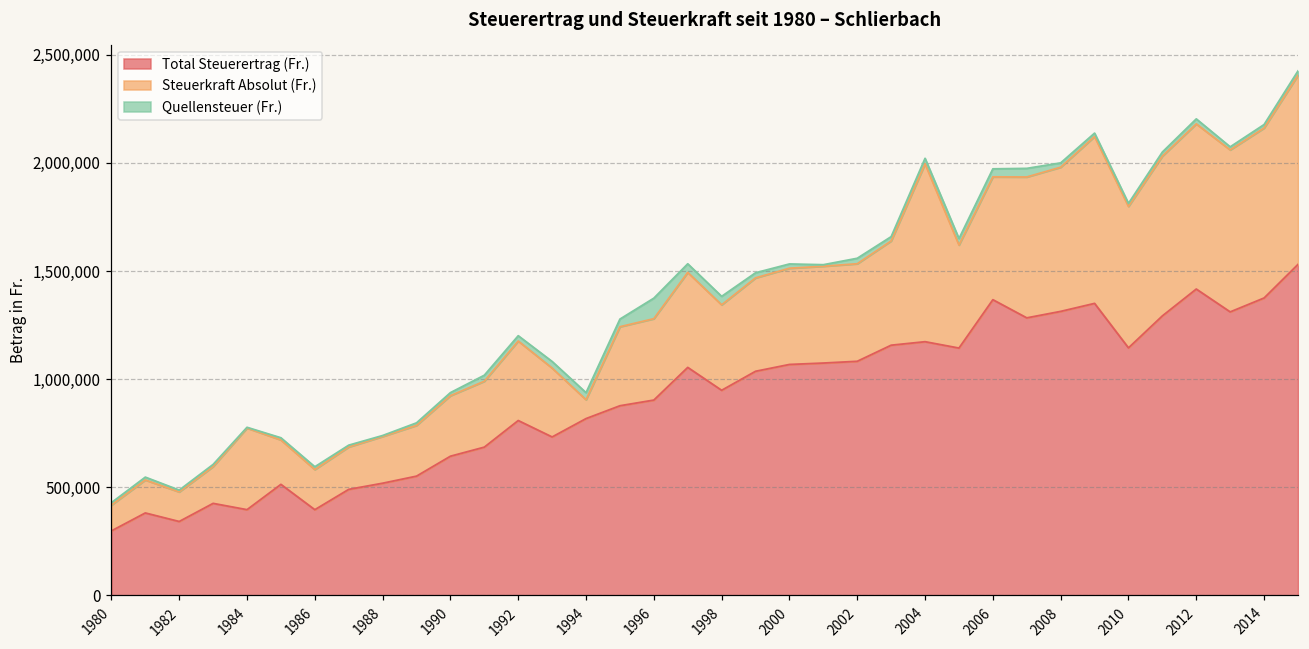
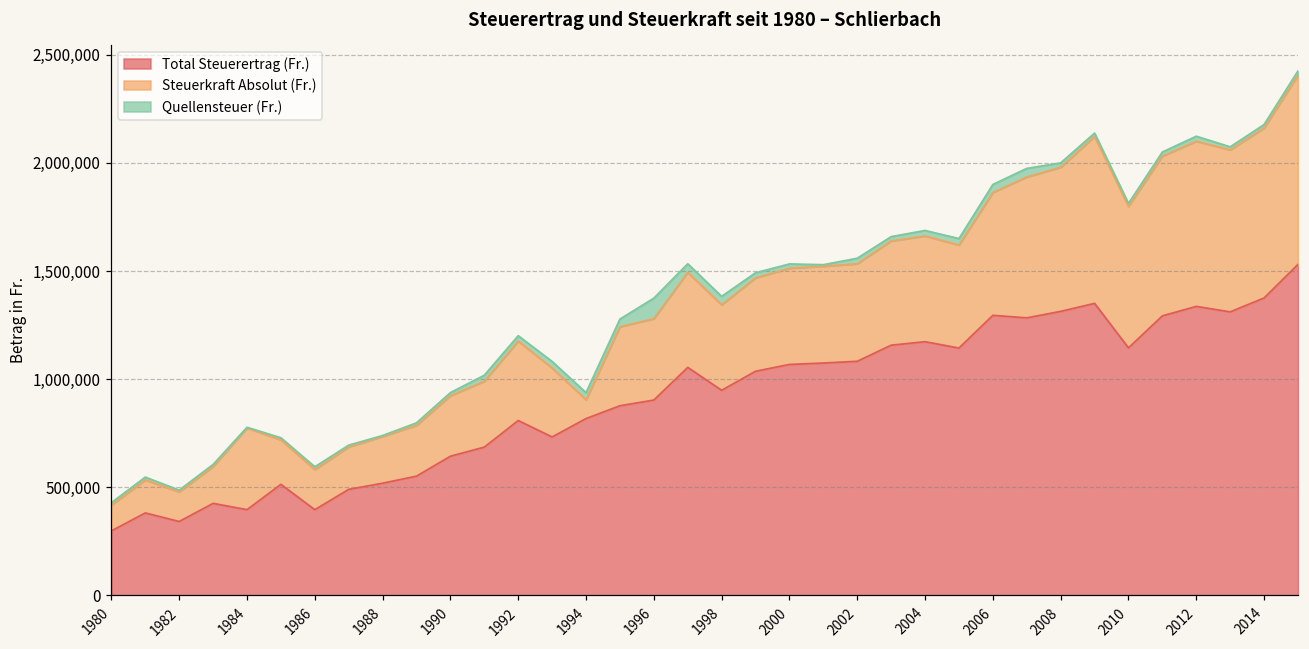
  {
    "Total Steuerertrag (Fr.)": {
      "1980": "300,000",
      "1982": "340,000",
      "1984": "400,000",
      "1986": "400,000",
      "1988": "520,000",
      "1990": "640,000",
      "1992": "810,000",
      "1994": "820,000",
      "1996": "900,000",
      "1998": "950,000",
      "2000": "1,070,000",
      "2002": "1,080,000",
      "2004": "1,170,000",
-     "2006": "1,370,000",
+     "2006": "1,290,000",
      "2008": "1,310,000",
      "2010": "1,140,000",
-     "2012": "1,420,000",
+     "2012": "1,340,000",
      "2014": "1,380,000"
    },
    "Steuerkraft Absolut (Fr.)": {
      "1990": "280,000",
      "1992": "370,000",
      "1994": "90,000",
      "1996": "380,000",
      "1998": "400,000",
      "2000": "440,000",
      "2002": "450,000",
-     "2004": "820,000",
+     "2004": "490,000",
      "2006": "570,000",
      "2008": "670,000",
      "2010": "650,000",
      "2012": "760,000",
      "2014": "790,000"
    },
    "Quellensteuer (Fr.)": {
      "1990": "10,000",
      "1992": "20,000",
      "1994": "30,000",
      "1996": "90,000",
      "1998": "40,000",
      "2000": "20,000",
      "2002": "30,000",
      "2004": "30,000",
      "2006": "40,000",
      "2008": "20,000",
      "2010": "10,000",
      "2012": "20,000",
      "2014": "20,000"
    }
  }
